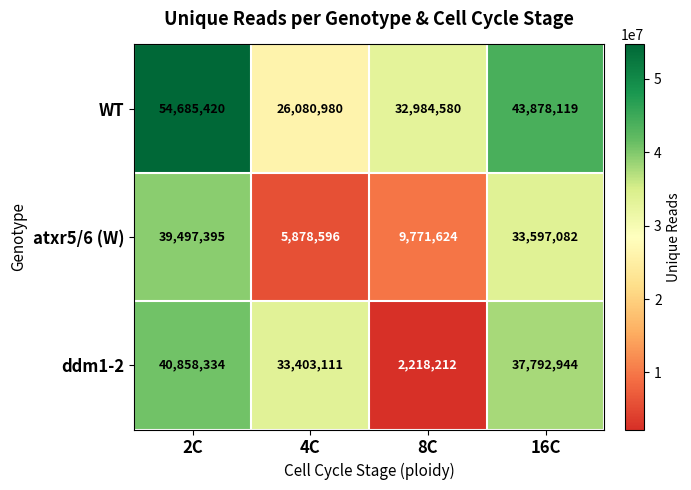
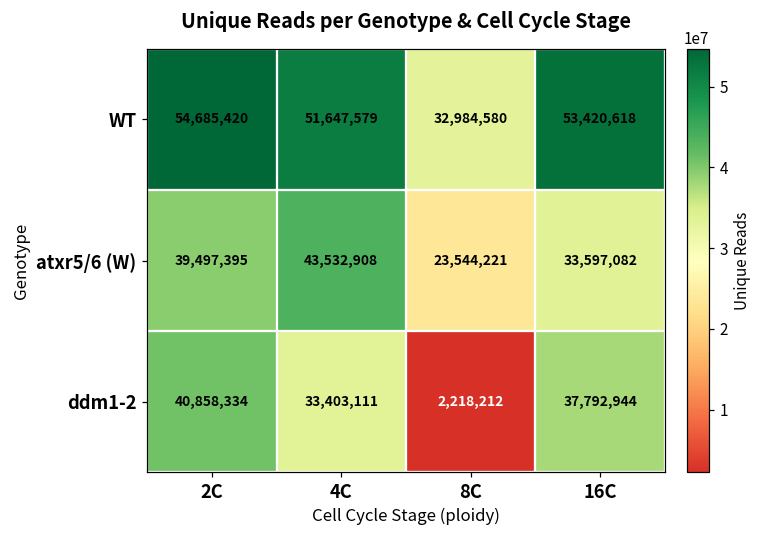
  {
    "WT": {
      "2C": "54,685,420",
-     "4C": "26,080,980",
+     "4C": "51,647,579",
      "8C": "32,984,580",
-     "16C": "43,878,119"
+     "16C": "53,420,618"
    },
    "atxr5/6 (W)": {
      "2C": "39,497,395",
-     "4C": "5,878,596",
-     "8C": "9,771,624",
+     "4C": "43,532,908",
+     "8C": "23,544,221",
      "16C": "33,597,082"
    },
    "ddm1-2": {
      "2C": "40,858,334",
      "4C": "33,403,111",
      "8C": "2,218,212",
      "16C": "37,792,944"
    }
  }
